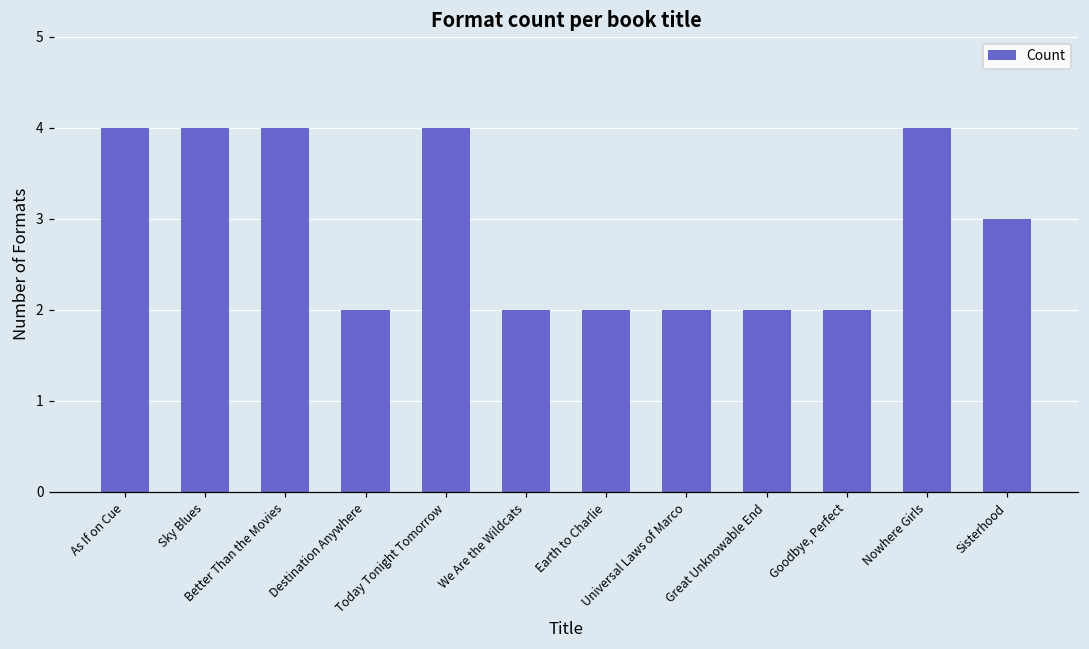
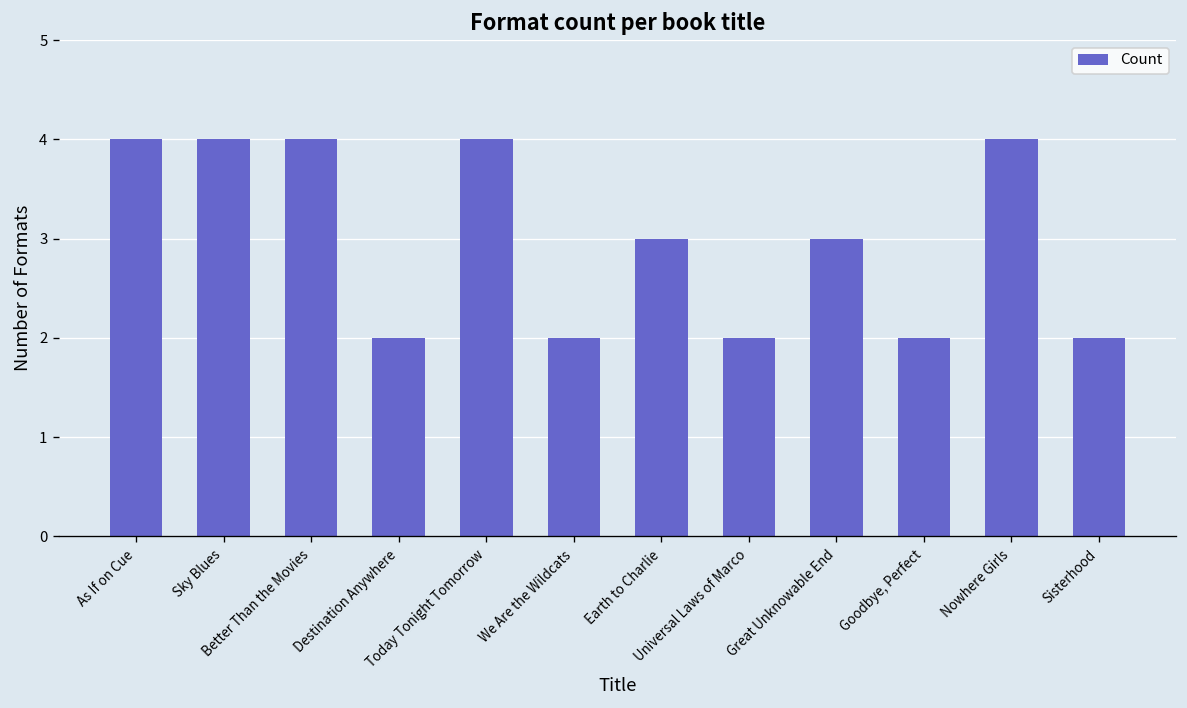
  {
    "As If on Cue": 4,
    "Sky Blues": 4,
    "Better Than the Movies": 4,
    "Destination Anywhere": 2,
    "Today Tonight Tomorrow": 4,
    "We Are the Wildcats": 2,
-   "Earth to Charlie": 2,
+   "Earth to Charlie": 3,
    "Universal Laws of Marco": 2,
-   "Great Unknowable End": 2,
+   "Great Unknowable End": 3,
    "Goodbye, Perfect": 2,
    "Nowhere Girls": 4,
-   "Sisterhood": 3
+   "Sisterhood": 2
  }
